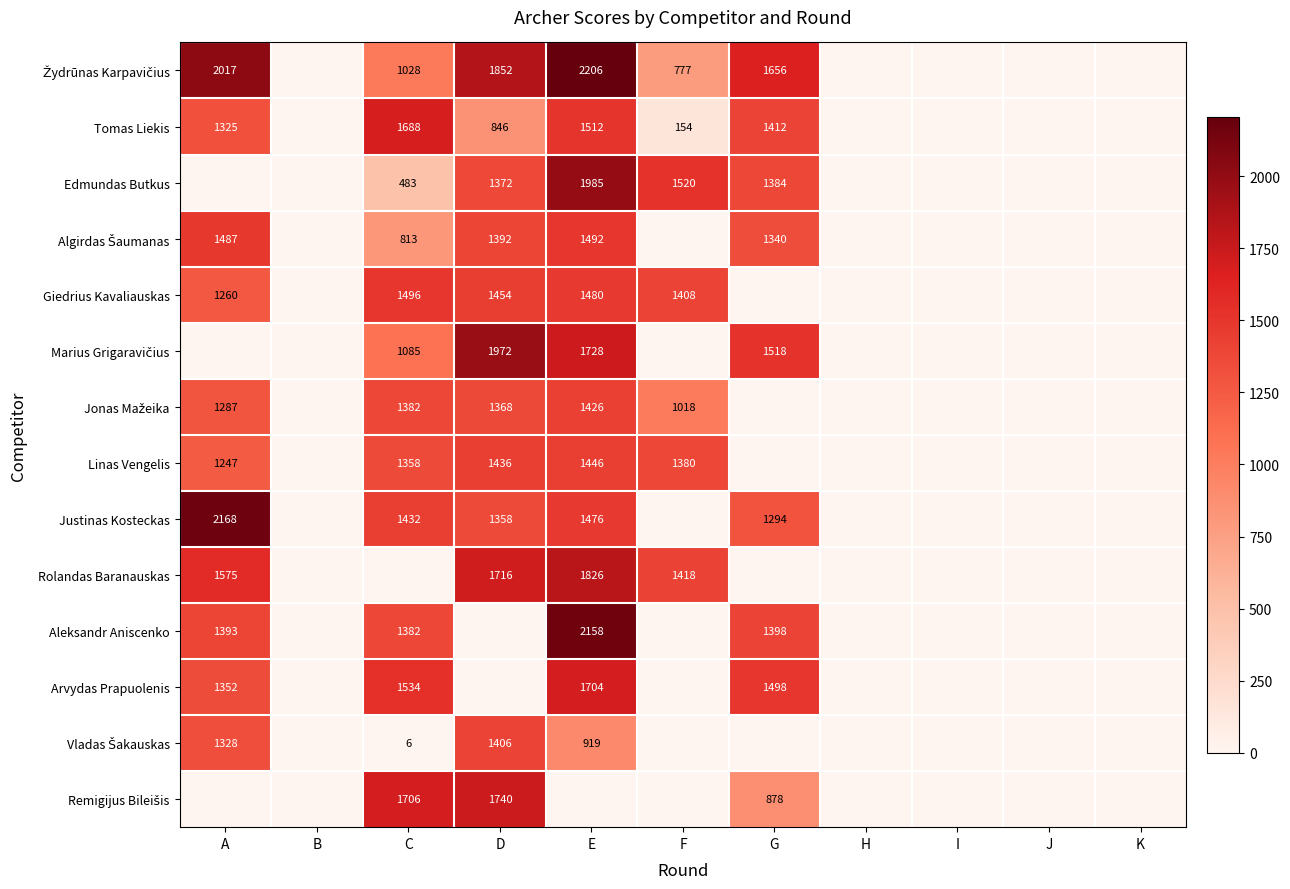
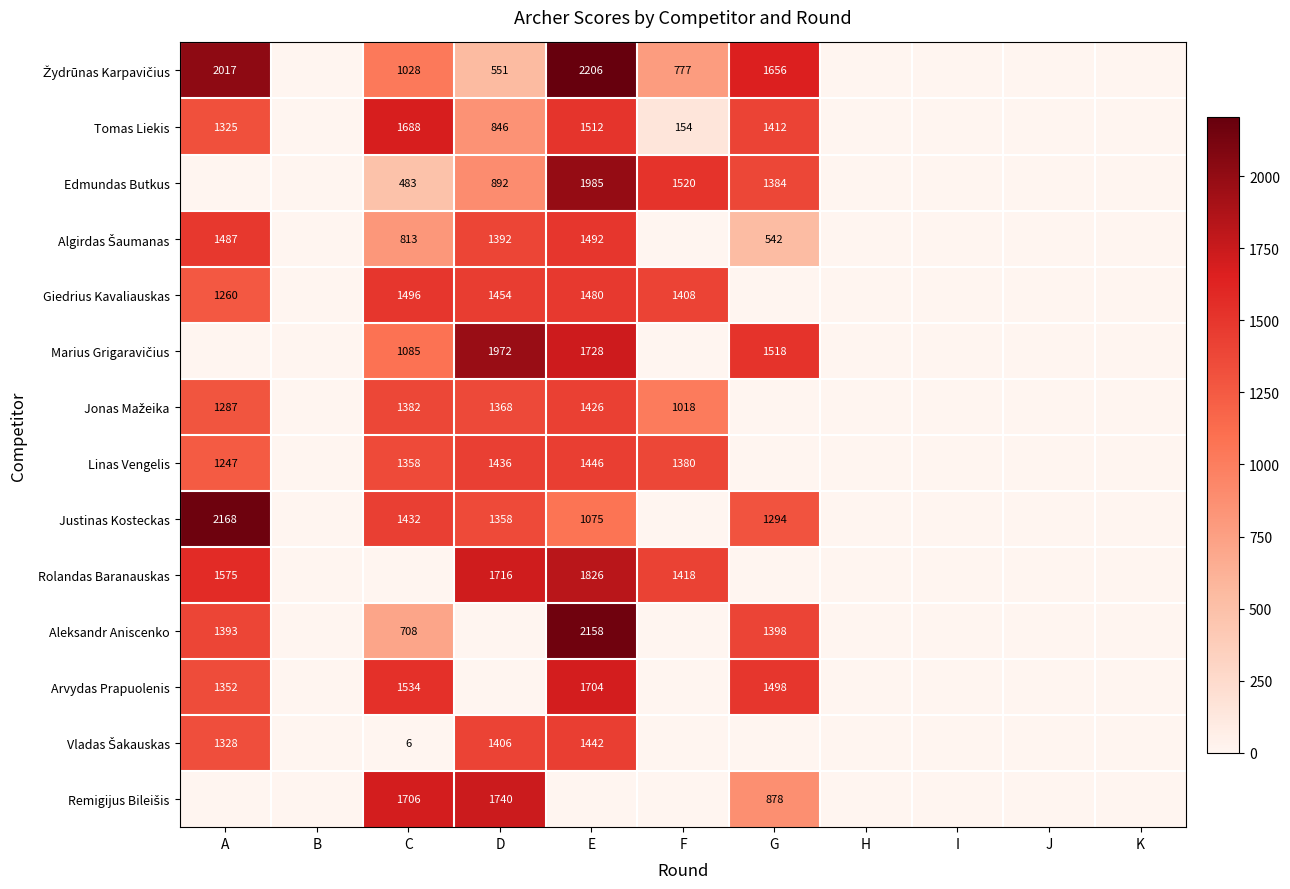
  {
    "Žydrūnas Karpavičius": {
      "A": 2017,
      "C": 1028,
-     "D": 1852,
+     "D": 551,
      "E": 2206,
      "F": 777,
      "G": 1656
    },
    "Tomas Liekis": {
      "A": 1325,
      "C": 1688,
      "D": 846,
      "E": 1512,
      "F": 154,
      "G": 1412
    },
    "Edmundas Butkus": {
      "C": 483,
-     "D": 1372,
+     "D": 892,
      "E": 1985,
      "F": 1520,
      "G": 1384
    },
    "Algirdas Šaumanas": {
      "A": 1487,
      "C": 813,
      "D": 1392,
      "E": 1492,
-     "G": 1340
+     "G": 542
    },
    "Giedrius Kavaliauskas": {
      "A": 1260,
      "C": 1496,
      "D": 1454,
      "E": 1480,
      "F": 1408
    },
    "Marius Grigaravičius": {
      "C": 1085,
      "D": 1972,
      "E": 1728,
      "G": 1518
    },
    "Jonas Mažeika": {
      "A": 1287,
      "C": 1382,
      "D": 1368,
      "E": 1426,
      "F": 1018
    },
    "Linas Vengelis": {
      "A": 1247,
      "C": 1358,
      "D": 1436,
      "E": 1446,
      "F": 1380
    },
    "Justinas Kosteckas": {
      "A": 2168,
      "C": 1432,
      "D": 1358,
-     "E": 1476,
+     "E": 1075,
      "G": 1294
    },
    "Rolandas Baranauskas": {
      "A": 1575,
      "D": 1716,
      "E": 1826,
      "F": 1418
    },
    "Aleksandr Aniscenko": {
      "A": 1393,
-     "C": 1382,
+     "C": 708,
      "E": 2158,
      "G": 1398
    },
    "Arvydas Prapuolenis": {
      "A": 1352,
      "C": 1534,
      "E": 1704,
      "G": 1498
    },
    "Vladas Šakauskas": {
      "A": 1328,
      "C": 6,
      "D": 1406,
-     "E": 919
+     "E": 1442
    },
    "Remigijus Bileišis": {
      "C": 1706,
      "D": 1740,
      "G": 878
    }
  }
